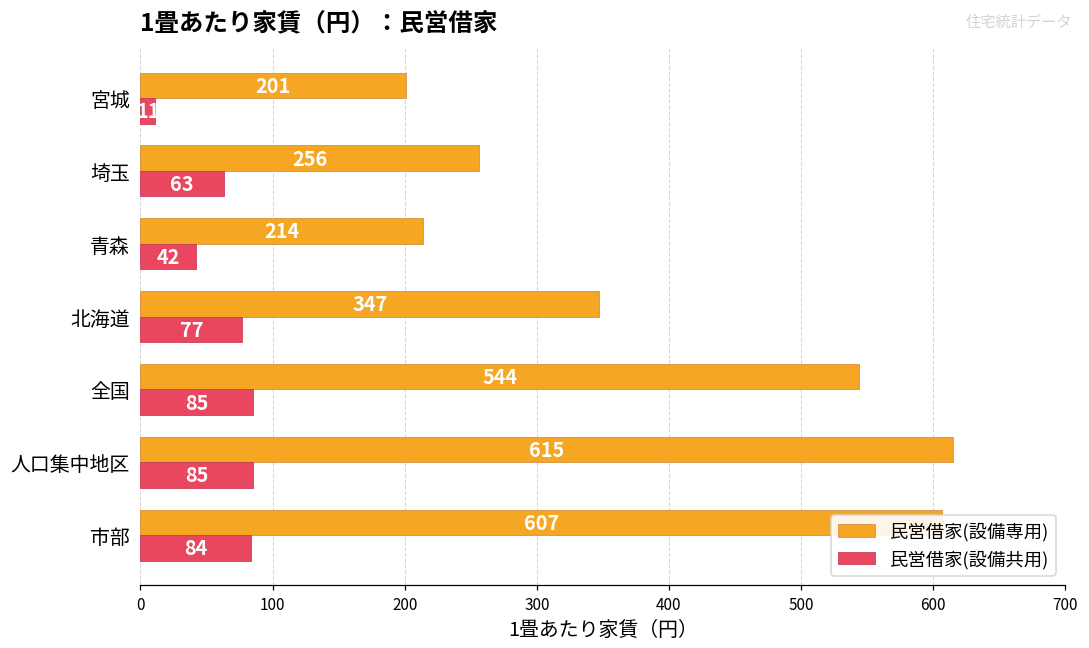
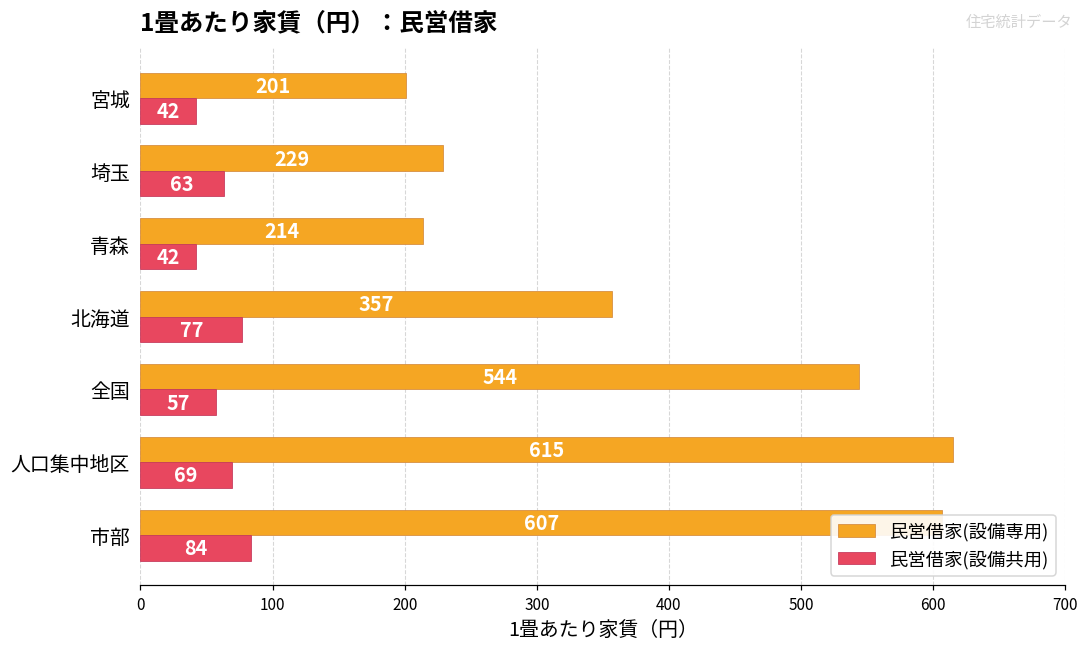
  {
    "民営借家(設備専用)": {
      "宮城": 201,
-     "埼玉": 256,
+     "埼玉": 229,
      "青森": 214,
-     "北海道": 347,
+     "北海道": 357,
      "全国": 544,
      "人口集中地区": 615
    },
    "民営借家(設備共用)": {
-     "宮城": 11,
+     "宮城": 42,
      "埼玉": 63,
      "青森": 42,
      "北海道": 77,
-     "全国": 85,
-     "人口集中地区": 85,
+     "全国": 57,
+     "人口集中地区": 69,
      "市部": 84
    }
  }
